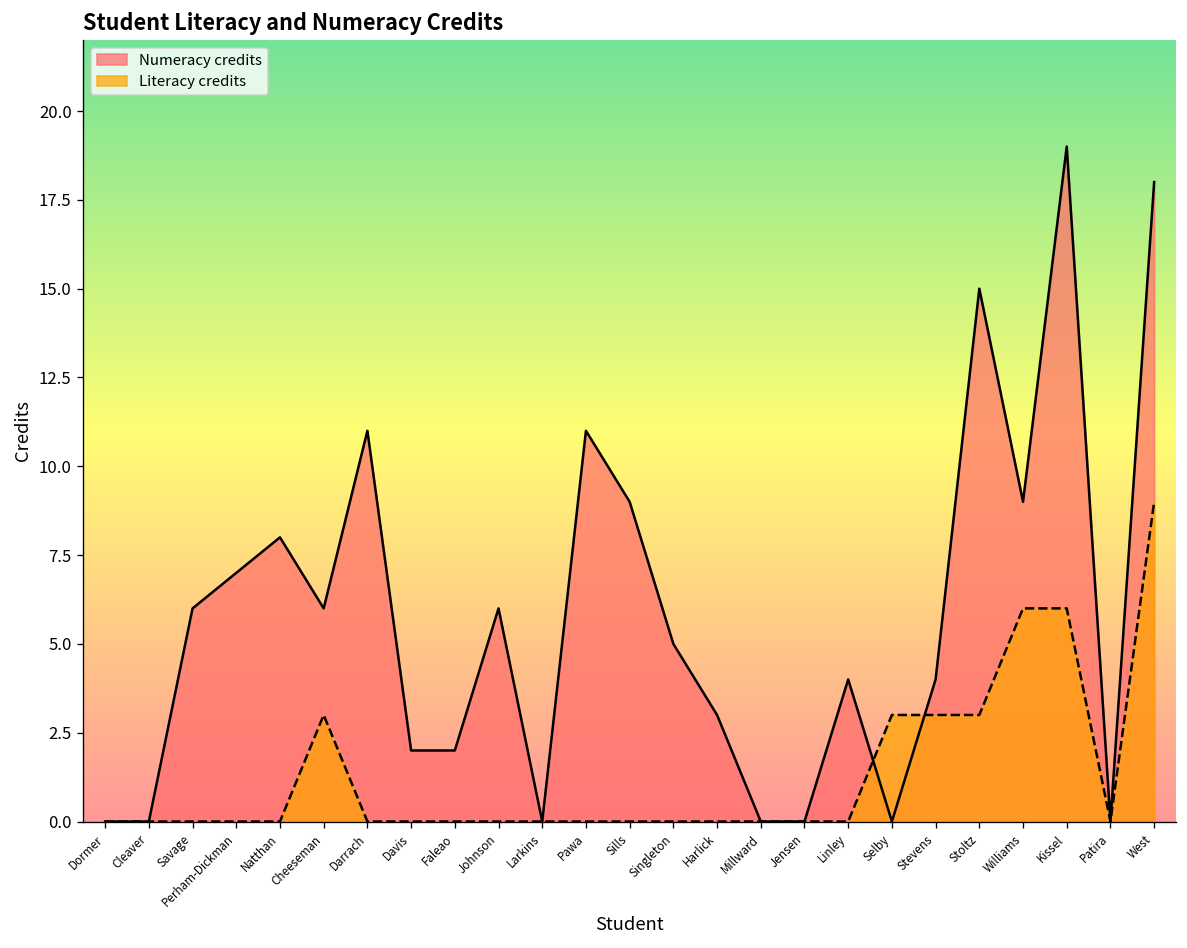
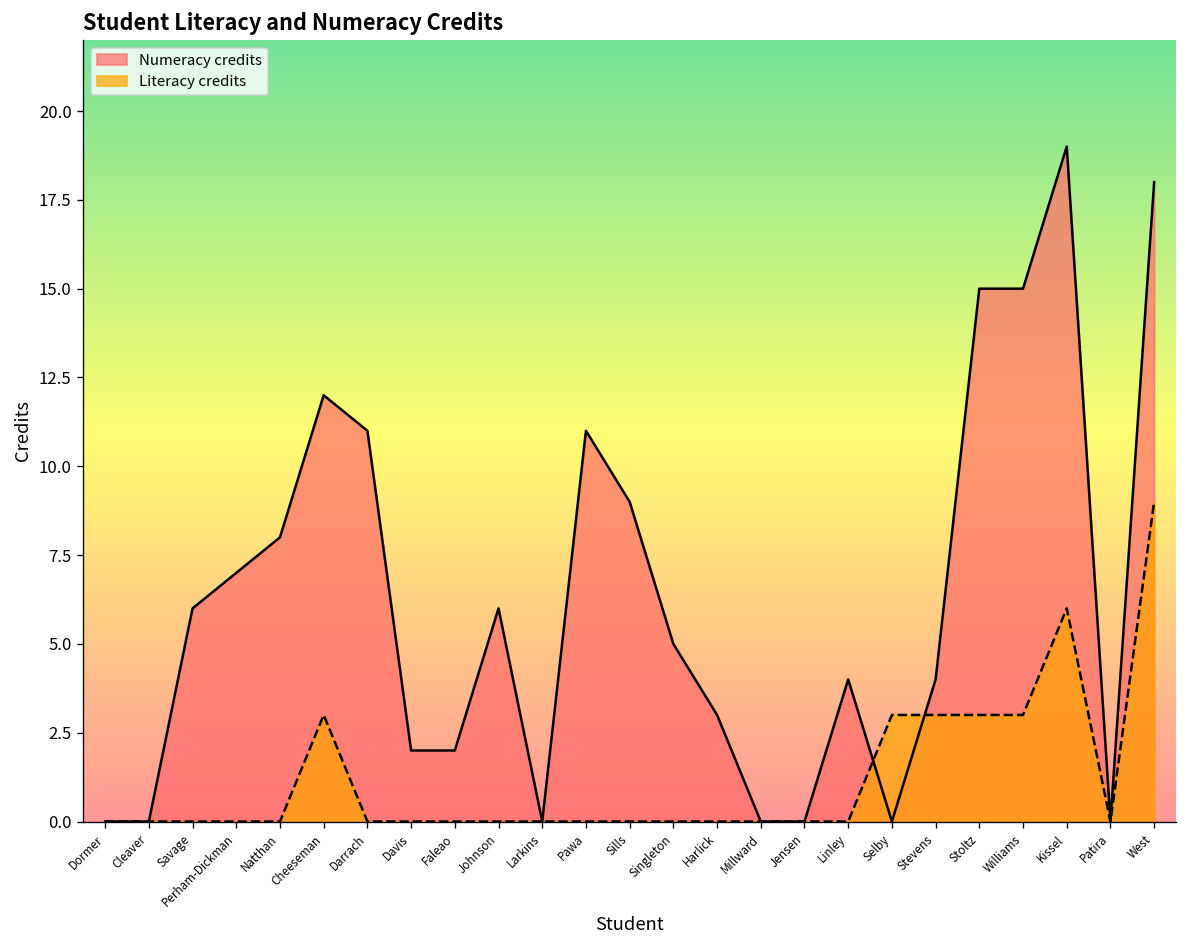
  {
    "Numeracy credits": {
      "Savage": 6,
      "Perham-Dickman": 7,
      "Natthan": 8,
-     "Cheeseman": 6,
+     "Cheeseman": 12,
      "Darrach": 11,
      "Davis": 2,
      "Faleao": 2,
      "Johnson": 6,
      "Pawa": 11,
      "Sills": 9,
      "Singleton": 5,
      "Harlick": 3,
      "Linley": 4,
      "Selby": 0,
      "Stevens": 4,
      "Stoltz": 15,
-     "Williams": 9,
+     "Williams": 15,
      "Kissel": 19,
      "West": 18
    },
    "Literacy credits": {
      "Savage": 0,
      "Perham-Dickman": 0,
      "Natthan": 0,
      "Cheeseman": 3,
      "Darrach": 0,
      "Davis": 0,
      "Faleao": 0,
      "Johnson": 0,
      "Pawa": 0,
      "Sills": 0,
      "Singleton": 0,
      "Harlick": 0,
      "Linley": 0,
      "Selby": 3,
      "Stevens": 3,
      "Stoltz": 3,
-     "Williams": 6,
+     "Williams": 3,
      "Kissel": 6,
      "West": 9
    }
  }
